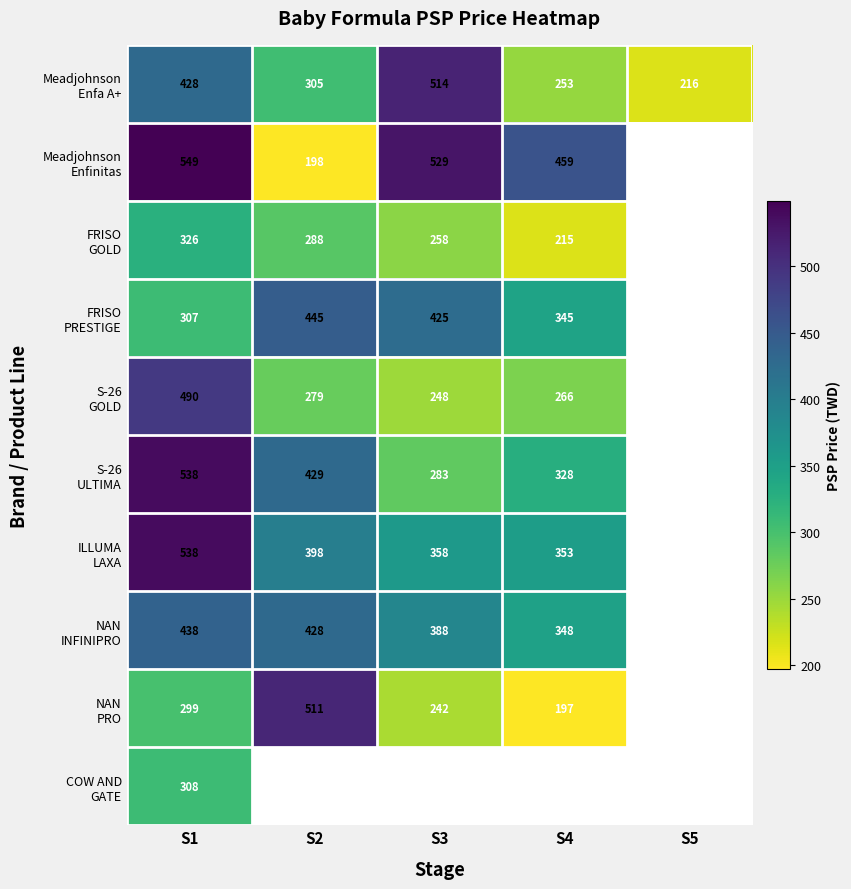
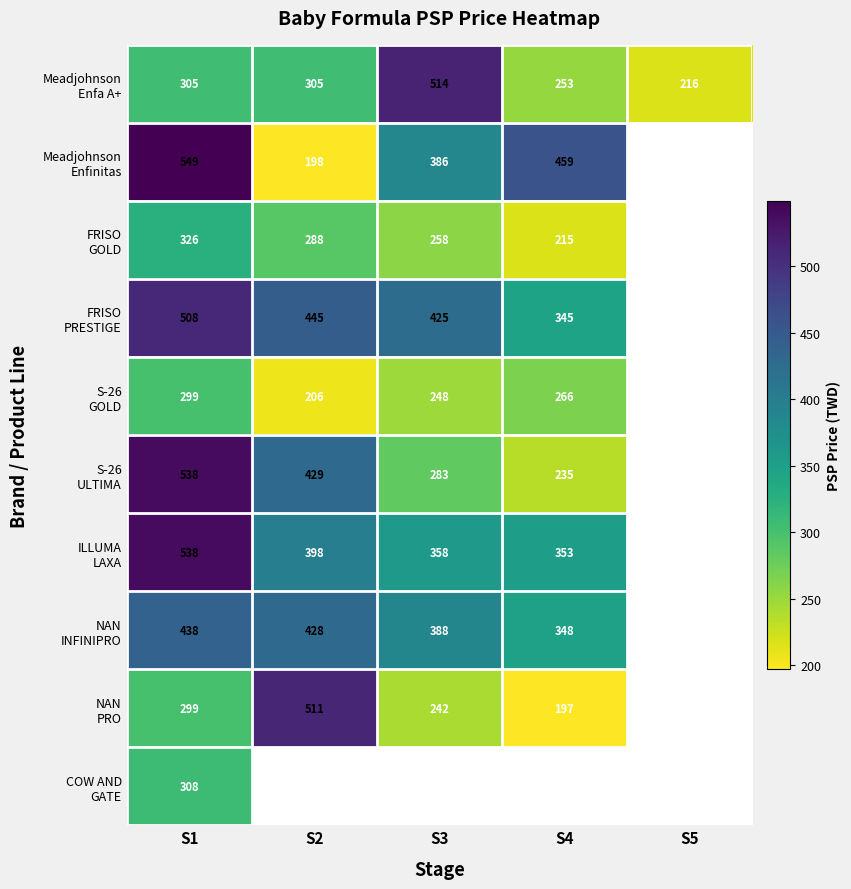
  {
    "Meadjohnson Enfa A+": {
-     "S1": 428,
+     "S1": 305,
      "S2": 305,
      "S3": 514,
      "S4": 253,
      "S5": 216
    },
    "Meadjohnson Enfinitas": {
      "S1": 549,
      "S2": 198,
-     "S3": 529,
+     "S3": 386,
      "S4": 459
    },
    "FRISO GOLD": {
      "S1": 326,
      "S2": 288,
      "S3": 258,
      "S4": 215
    },
    "FRISO PRESTIGE": {
-     "S1": 307,
+     "S1": 508,
      "S2": 445,
      "S3": 425,
      "S4": 345
    },
    "S-26 GOLD": {
-     "S1": 490,
-     "S2": 279,
+     "S1": 299,
+     "S2": 206,
      "S3": 248,
      "S4": 266
    },
    "S-26 ULTIMA": {
      "S1": 538,
      "S2": 429,
      "S3": 283,
-     "S4": 328
+     "S4": 235
    },
    "ILLUMA LAXA": {
      "S1": 538,
      "S2": 398,
      "S3": 358,
      "S4": 353
    },
    "NAN INFINIPRO": {
      "S1": 438,
      "S2": 428,
      "S3": 388,
      "S4": 348
    },
    "NAN PRO": {
      "S1": 299,
      "S2": 511,
      "S3": 242,
      "S4": 197
    },
    "COW AND GATE": {
      "S1": 308
    }
  }
